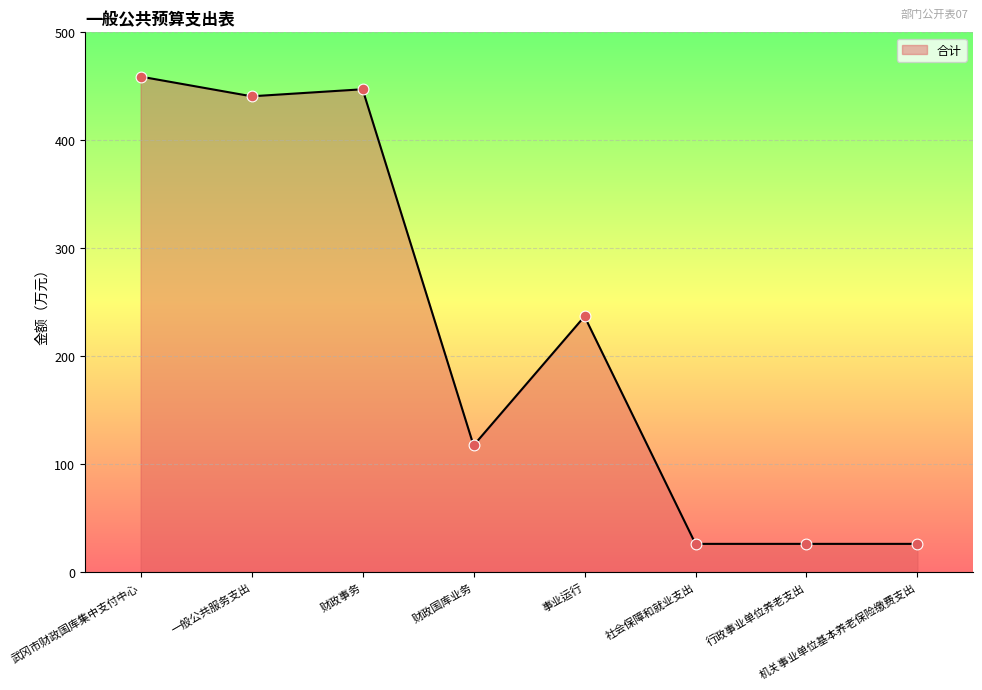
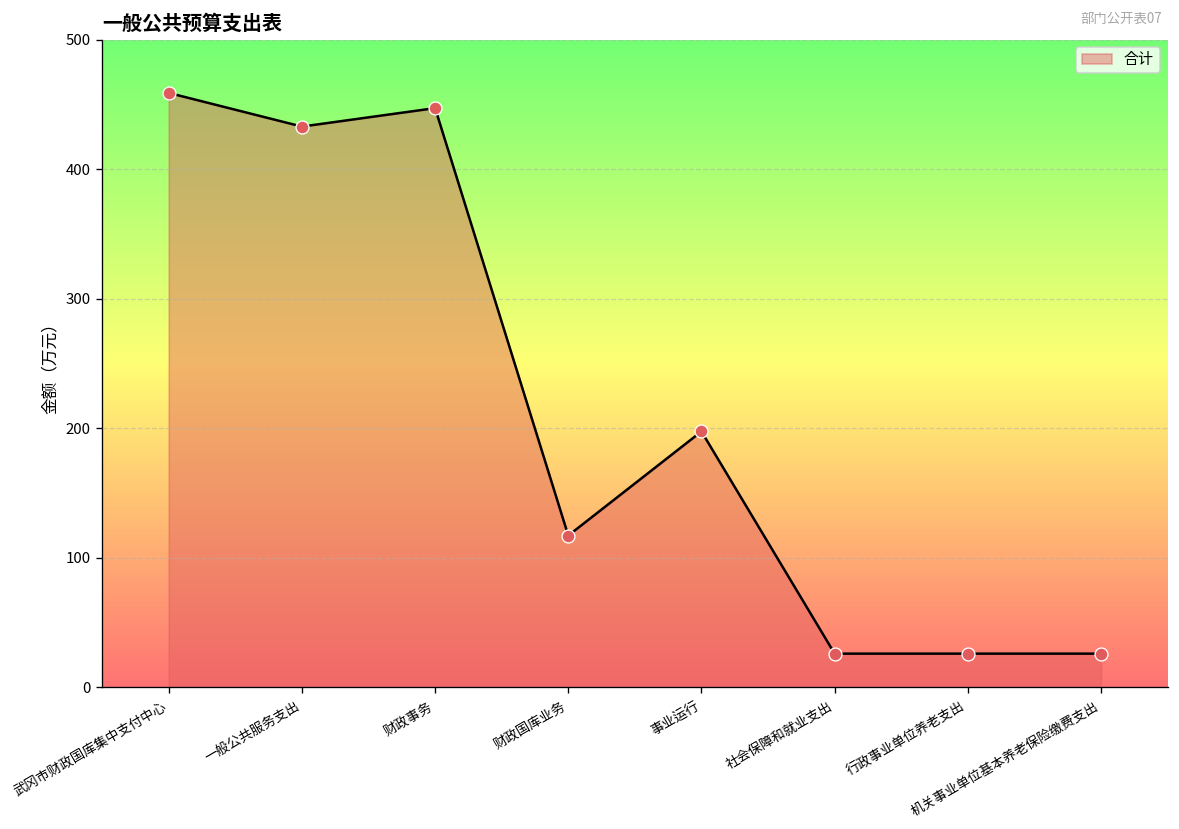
  {
    "武冈市财政国库集中支付中心": 459,
-   "一般公共服务支出": 441,
+   "一般公共服务支出": 433,
    "财政事务": 447,
    "财政国库业务": 117,
-   "事业运行": 237,
+   "事业运行": 198,
    "社会保障和就业支出": 26,
    "行政事业单位养老支出": 26,
    "机关事业单位基本养老保险缴费支出": 26
  }
